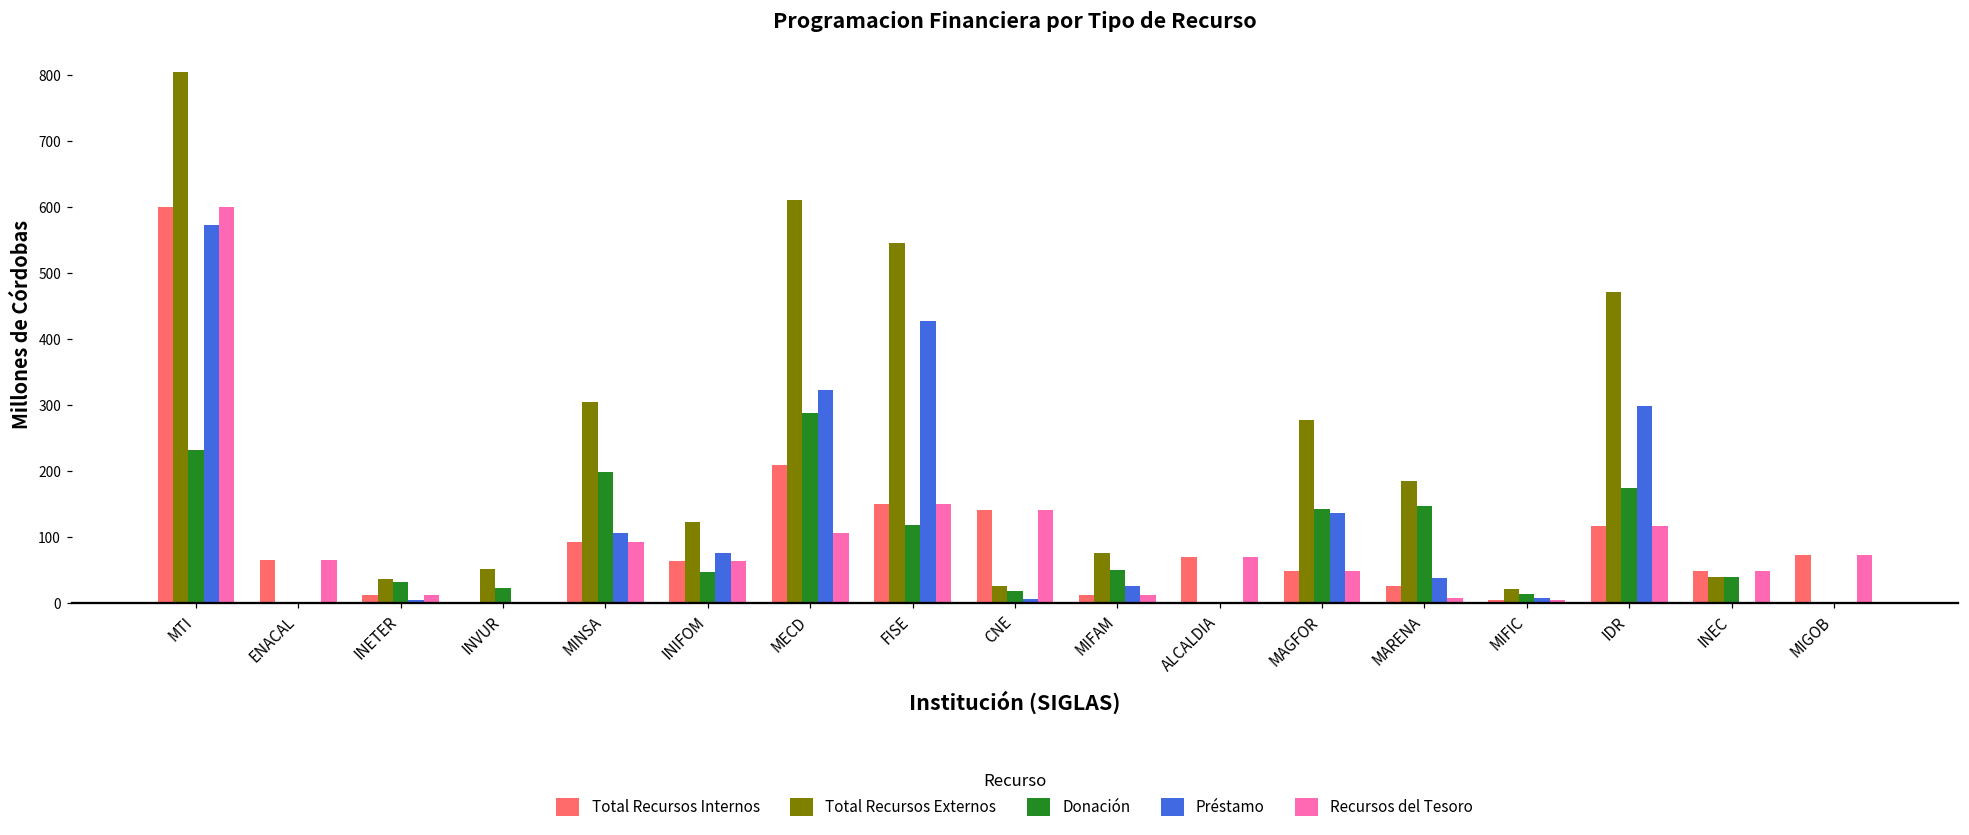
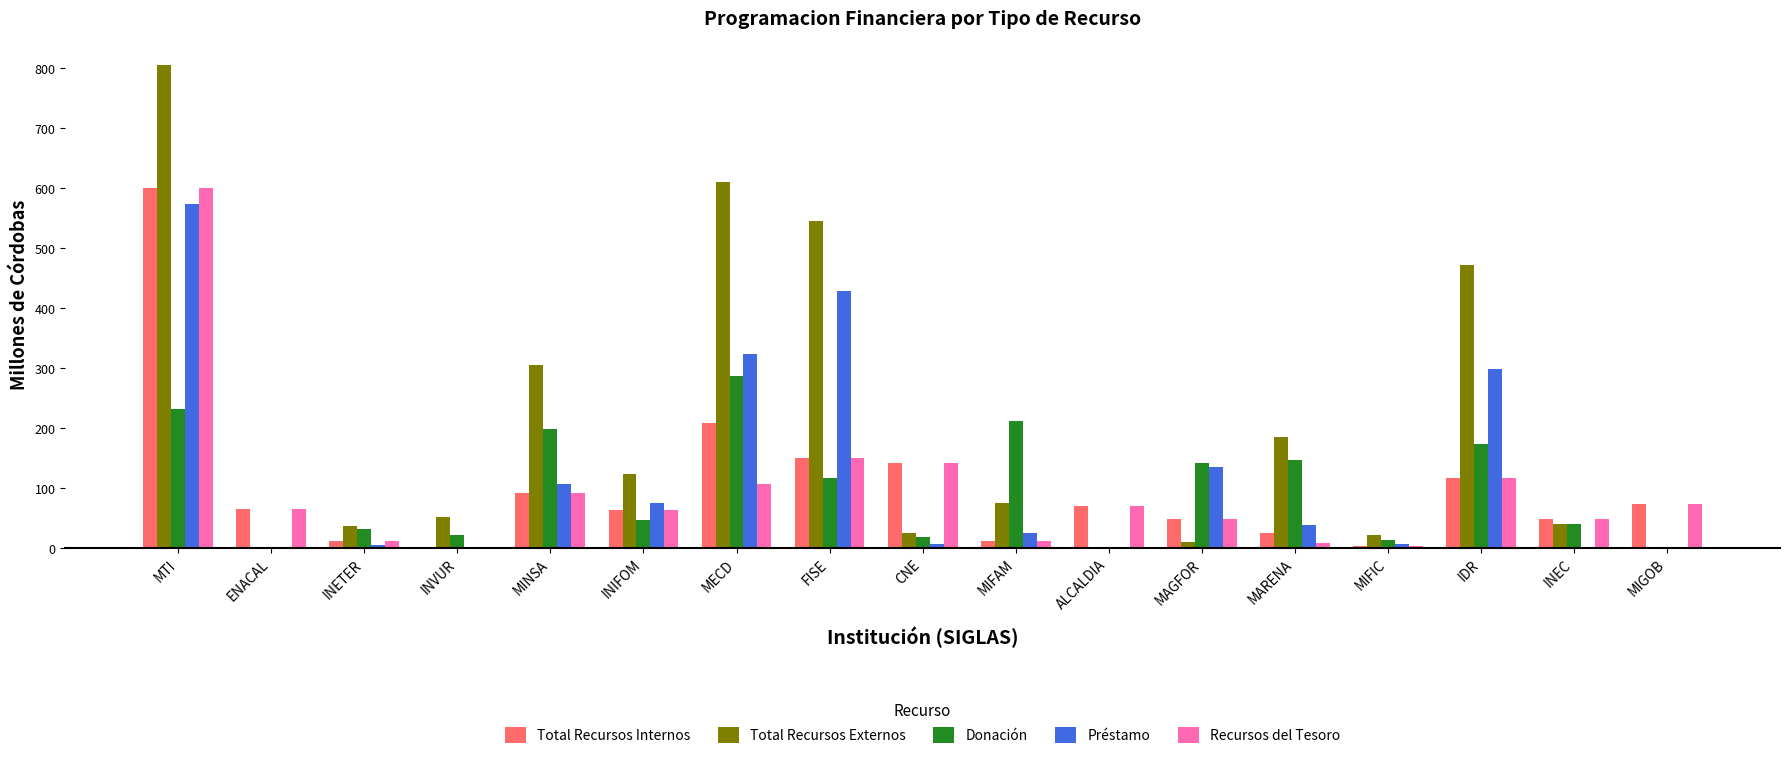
  {
    "Total Recursos Internos": {
      "MTI": 600,
      "ENACAL": 70,
      "INETER": 10,
      "INVUR": 0,
      "MINSA": 90,
      "INIFOM": 60,
      "MECD": 210,
      "FISE": 150,
      "CNE": 140,
      "MIFAM": 10,
      "ALCALDIA": 70,
      "MAGFOR": 50,
      "MARENA": 30,
      "MIFIC": 0,
      "IDR": 120,
      "INEC": 50,
      "MIGOB": 70
    },
    "Total Recursos Externos": {
      "MTI": 800,
      "ENACAL": 0,
      "INETER": 40,
      "INVUR": 50,
      "MINSA": 310,
      "INIFOM": 120,
      "MECD": 610,
      "FISE": 550,
      "CNE": 30,
      "MIFAM": 80,
      "ALCALDIA": 0,
-     "MAGFOR": 280,
+     "MAGFOR": 10,
      "MARENA": 180,
      "MIFIC": 20,
      "IDR": 470,
      "INEC": 40,
      "MIGOB": 0
    },
    "Donación": {
      "MTI": 230,
      "ENACAL": 0,
      "INETER": 30,
      "INVUR": 20,
      "MINSA": 200,
      "INIFOM": 50,
      "MECD": 290,
      "FISE": 120,
      "CNE": 20,
-     "MIFAM": 50,
+     "MIFAM": 210,
      "ALCALDIA": 0,
      "MAGFOR": 140,
      "MARENA": 150,
      "MIFIC": 10,
      "IDR": 170,
      "INEC": 40,
      "MIGOB": 0
    },
    "Préstamo": {
      "MTI": 570,
      "ENACAL": 0,
      "INETER": 0,
      "INVUR": 0,
      "MINSA": 110,
      "INIFOM": 80,
      "MECD": 320,
      "FISE": 430,
      "CNE": 10,
      "MIFAM": 30,
      "ALCALDIA": 0,
      "MAGFOR": 140,
      "MARENA": 40,
      "MIFIC": 10,
      "IDR": 300,
      "INEC": 0,
      "MIGOB": 0
    },
    "Recursos del Tesoro": {
      "MTI": 600,
      "ENACAL": 70,
      "INETER": 10,
      "INVUR": 0,
      "MINSA": 90,
      "INIFOM": 60,
      "MECD": 110,
      "FISE": 150,
      "CNE": 140,
      "MIFAM": 10,
      "ALCALDIA": 70,
      "MAGFOR": 50,
      "MARENA": 10,
      "MIFIC": 0,
      "IDR": 120,
      "INEC": 50,
      "MIGOB": 70
    }
  }
